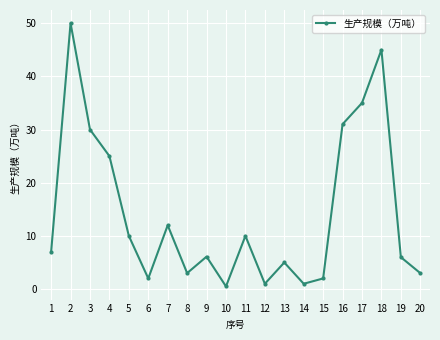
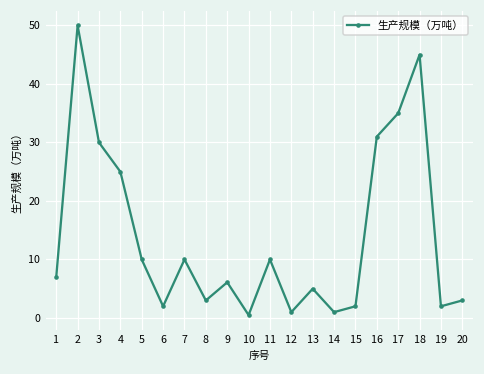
  {
    "1": 7,
    "2": 50,
    "3": 30,
    "4": 25,
    "5": 10,
    "6": 2,
-   "7": 12,
+   "7": 10,
    "8": 3,
    "9": 6,
    "10": 1,
    "11": 10,
    "12": 1,
    "13": 5,
    "14": 1,
    "15": 2,
    "16": 31,
    "17": 35,
    "18": 45,
-   "19": 6,
+   "19": 2,
    "20": 3
  }
